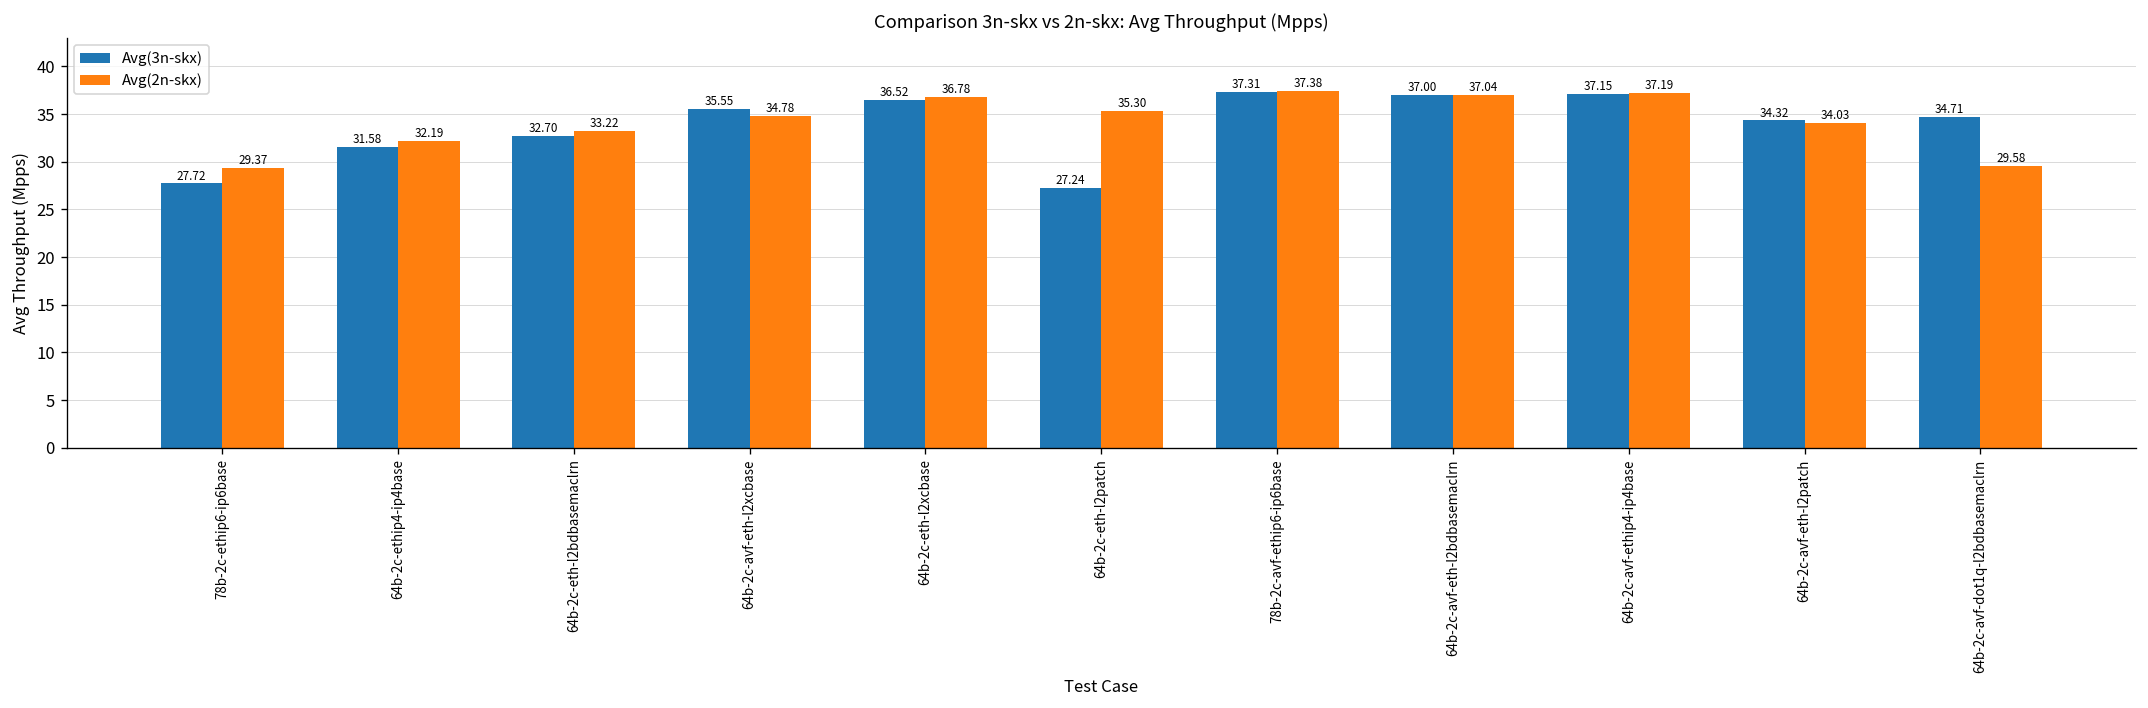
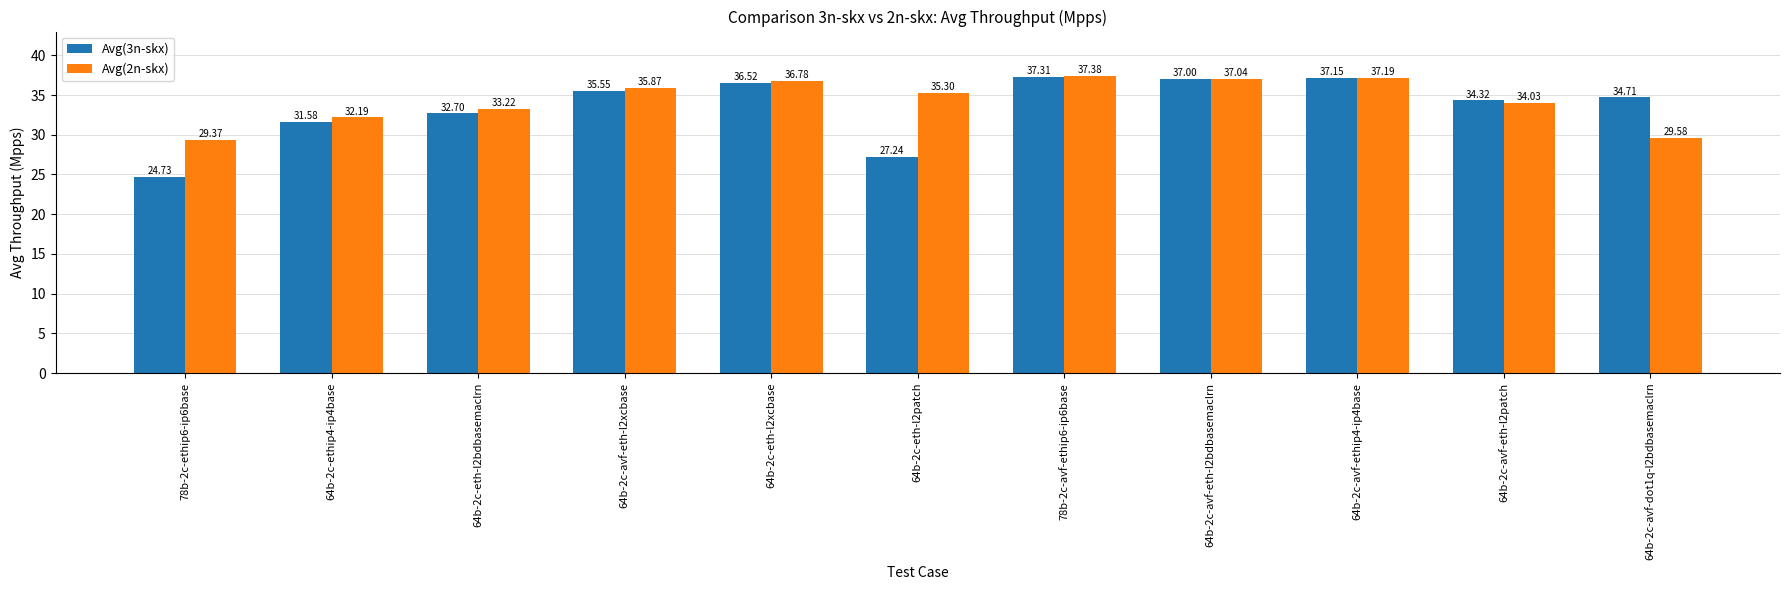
  {
    "Avg(3n-skx)": {
-     "78b-2c-ethip6-ip6base": 27.72,
+     "78b-2c-ethip6-ip6base": 24.73,
      "64b-2c-ethip4-ip4base": 31.58,
      "64b-2c-eth-l2bdbasemaclrn": 32.70,
      "64b-2c-avf-eth-l2xcbase": 35.55,
      "64b-2c-eth-l2xcbase": 36.52,
      "64b-2c-eth-l2patch": 27.24,
      "78b-2c-avf-ethip6-ip6base": 37.31,
      "64b-2c-avf-eth-l2bdbasemaclrn": 37.00,
      "64b-2c-avf-ethip4-ip4base": 37.15,
      "64b-2c-avf-eth-l2patch": 34.32,
      "64b-2c-avf-dot1q-l2bdbasemaclrn": 34.71
    },
    "Avg(2n-skx)": {
      "78b-2c-ethip6-ip6base": 29.37,
      "64b-2c-ethip4-ip4base": 32.19,
      "64b-2c-eth-l2bdbasemaclrn": 33.22,
-     "64b-2c-avf-eth-l2xcbase": 34.78,
+     "64b-2c-avf-eth-l2xcbase": 35.87,
      "64b-2c-eth-l2xcbase": 36.78,
      "64b-2c-eth-l2patch": 35.30,
      "78b-2c-avf-ethip6-ip6base": 37.38,
      "64b-2c-avf-eth-l2bdbasemaclrn": 37.04,
      "64b-2c-avf-ethip4-ip4base": 37.19,
      "64b-2c-avf-eth-l2patch": 34.03,
      "64b-2c-avf-dot1q-l2bdbasemaclrn": 29.58
    }
  }
